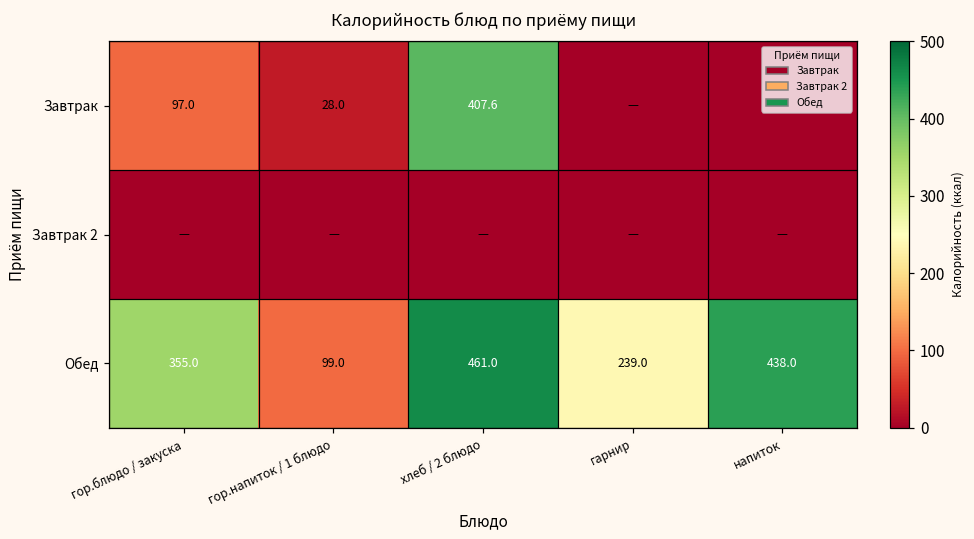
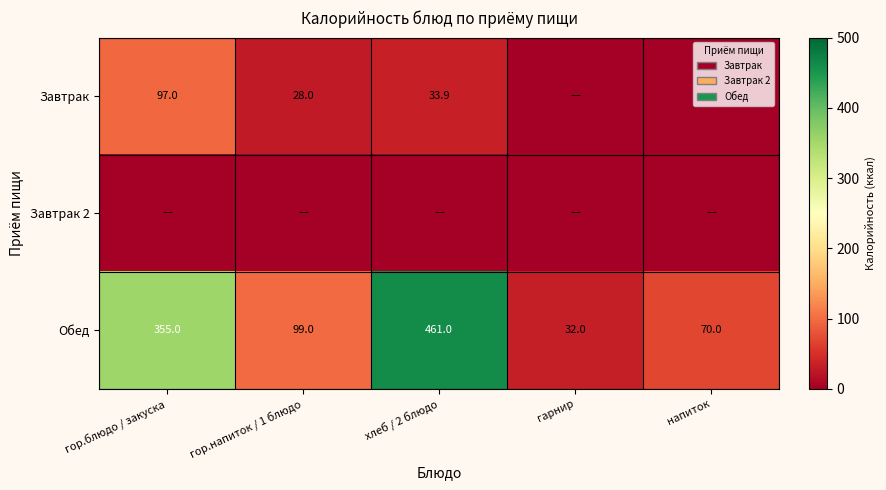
  {
    "Завтрак": {
      "гор.блюдо / закуска": 97.0,
      "гор.напиток / 1 блюдо": 28.0,
-     "хлеб / 2 блюдо": 407.6
+     "хлеб / 2 блюдо": 33.9
    },
    "Обед": {
      "гор.блюдо / закуска": 355.0,
      "гор.напиток / 1 блюдо": 99.0,
      "хлеб / 2 блюдо": 461.0,
-     "гарнир": 239.0,
-     "напиток": 438.0
+     "гарнир": 32.0,
+     "напиток": 70.0
    }
  }
